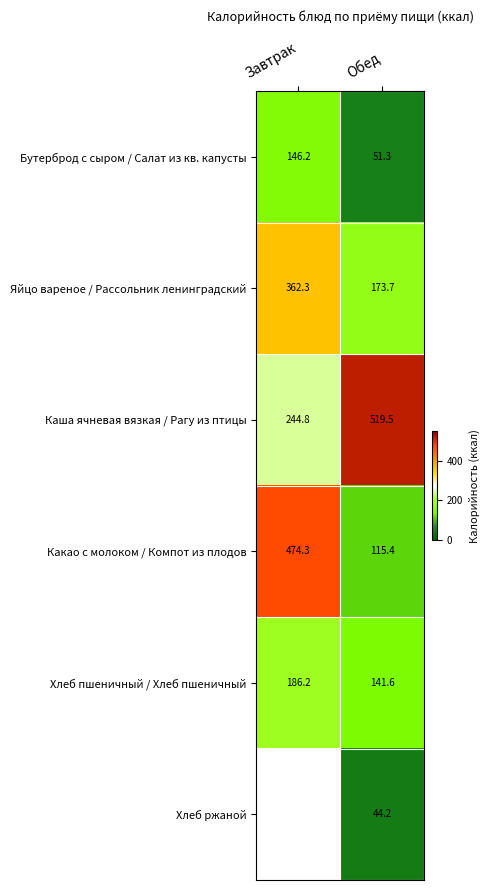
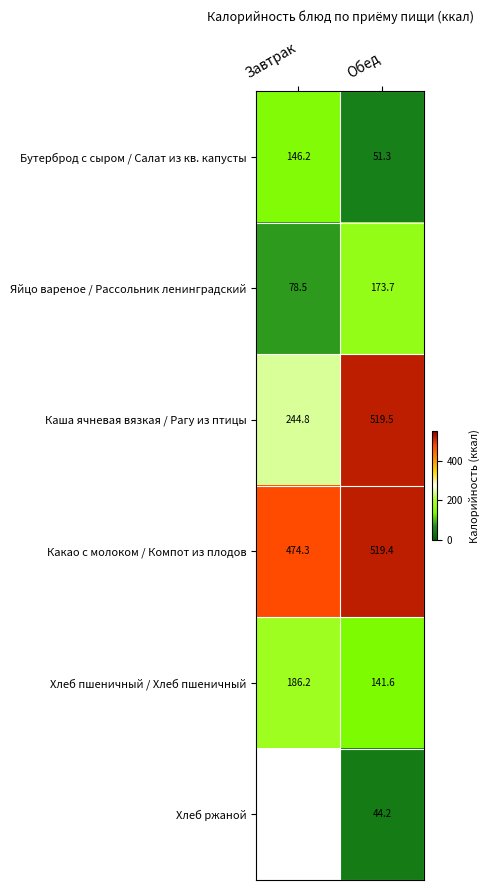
  {
    "Бутерброд с сыром / Салат из кв. капусты": {
      "Завтрак": 146.2,
      "Обед": 51.3
    },
    "Яйцо вареное / Рассольник ленинградский": {
-     "Завтрак": 362.3,
+     "Завтрак": 78.5,
      "Обед": 173.7
    },
    "Каша ячневая вязкая / Рагу из птицы": {
      "Завтрак": 244.8,
      "Обед": 519.5
    },
    "Какао с молоком / Компот из плодов": {
      "Завтрак": 474.3,
-     "Обед": 115.4
+     "Обед": 519.4
    },
    "Хлеб пшеничный / Хлеб пшеничный": {
      "Завтрак": 186.2,
      "Обед": 141.6
    },
    "Хлеб ржаной": {
      "Обед": 44.2
    }
  }
